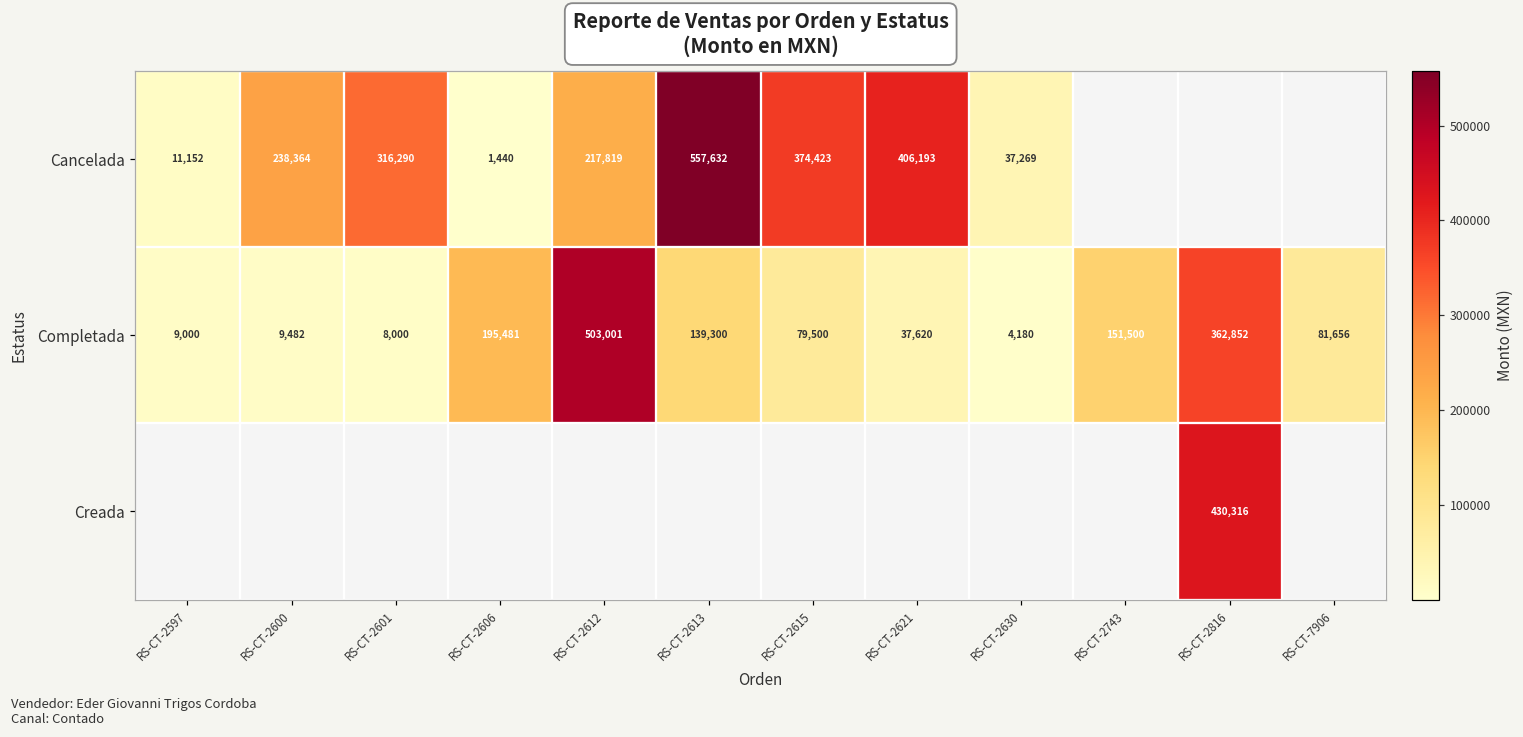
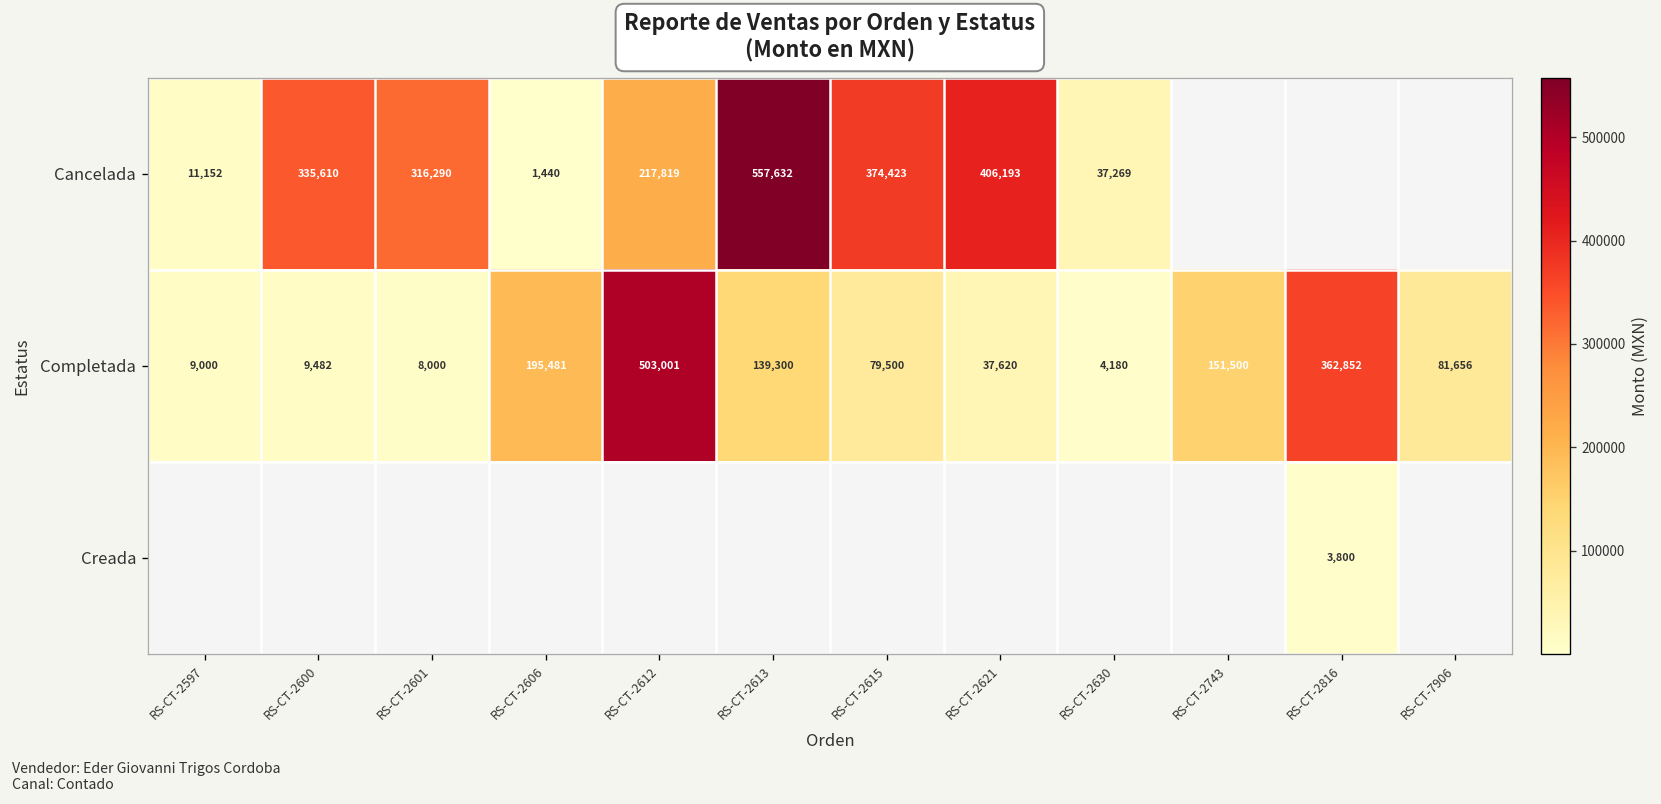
  {
    "Cancelada": {
      "RS-CT-2597": "11,152",
-     "RS-CT-2600": "238,364",
+     "RS-CT-2600": "335,610",
      "RS-CT-2601": "316,290",
      "RS-CT-2606": "1,440",
      "RS-CT-2612": "217,819",
      "RS-CT-2613": "557,632",
      "RS-CT-2615": "374,423",
      "RS-CT-2621": "406,193",
      "RS-CT-2630": "37,269"
    },
    "Completada": {
      "RS-CT-2597": "9,000",
      "RS-CT-2600": "9,482",
      "RS-CT-2601": "8,000",
      "RS-CT-2606": "195,481",
      "RS-CT-2612": "503,001",
      "RS-CT-2613": "139,300",
      "RS-CT-2615": "79,500",
      "RS-CT-2621": "37,620",
      "RS-CT-2630": "4,180",
      "RS-CT-2743": "151,500",
      "RS-CT-2816": "362,852",
      "RS-CT-7906": "81,656"
    },
    "Creada": {
-     "RS-CT-2816": "430,316"
+     "RS-CT-2816": "3,800"
    }
  }
